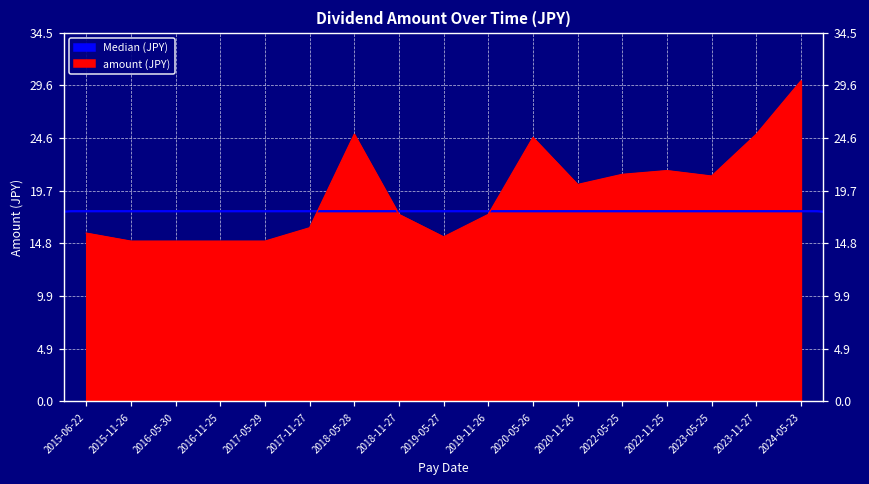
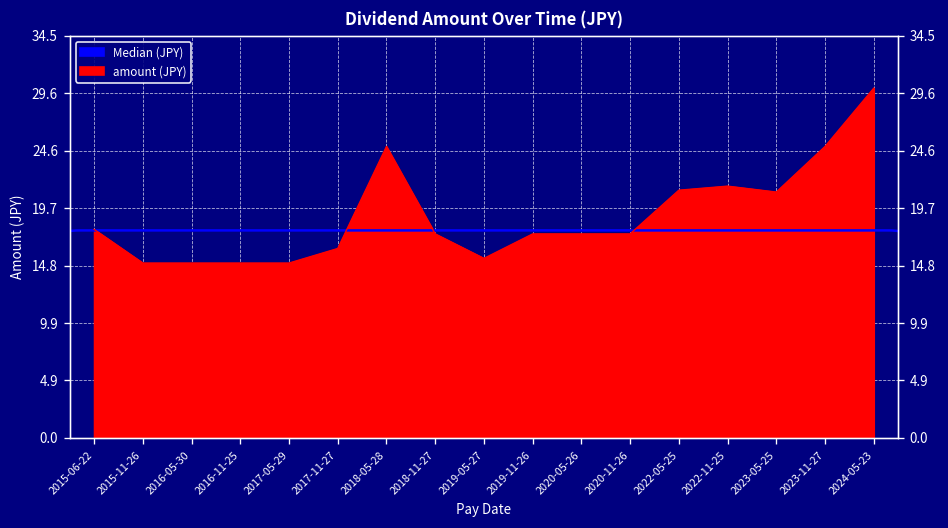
  {
-   "2015-06-22": 16,
+   "2015-06-22": 18,
    "2015-11-26": 15,
    "2016-05-30": 15,
    "2016-11-25": 15,
    "2017-05-29": 15,
    "2017-11-27": 16,
    "2018-05-28": 25,
    "2018-11-27": 18,
    "2019-05-27": 15,
    "2019-11-26": 18,
-   "2020-05-26": 25,
-   "2020-11-26": 20,
+   "2020-05-26": 18,
+   "2020-11-26": 18,
    "2022-05-25": 21,
    "2022-11-25": 22,
    "2023-05-25": 21,
    "2023-11-27": 25,
    "2024-05-23": 30
  }
